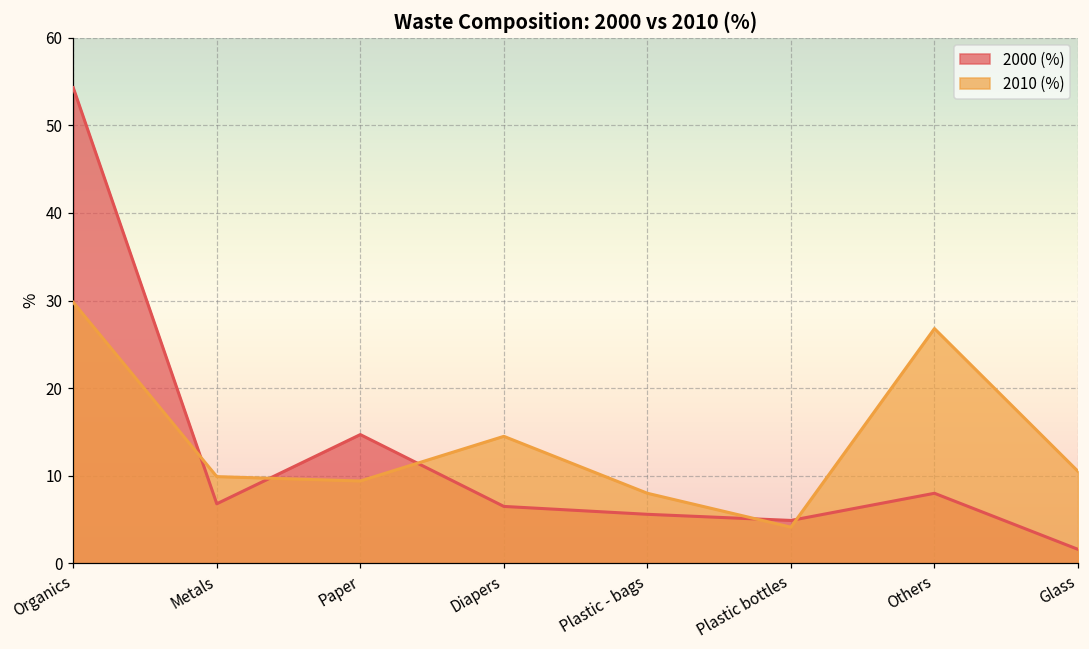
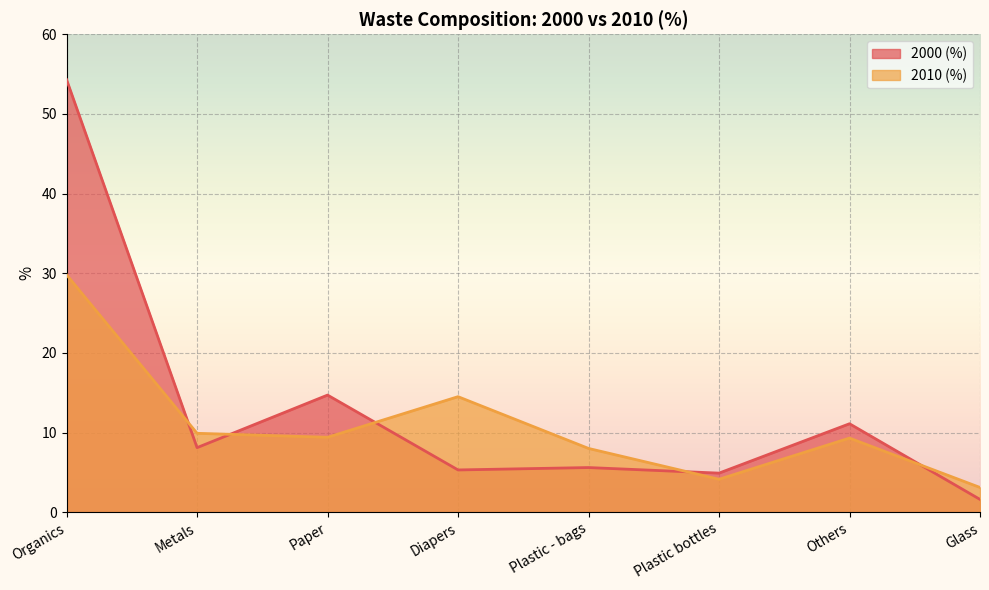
  {
    "2000 (%)": {
      "Organics": 54,
-     "Metals": 7,
+     "Metals": 8,
      "Paper": 15,
-     "Diapers": 7,
+     "Diapers": 5,
      "Plastic - bags": 6,
      "Plastic bottles": 5,
-     "Others": 8,
+     "Others": 11,
      "Glass": 2
    },
    "2010 (%)": {
      "Organics": 30,
      "Metals": 10,
      "Paper": 9,
      "Diapers": 15,
      "Plastic - bags": 8,
      "Plastic bottles": 4,
-     "Others": 27,
-     "Glass": 11
+     "Others": 9,
+     "Glass": 3
    }
  }
